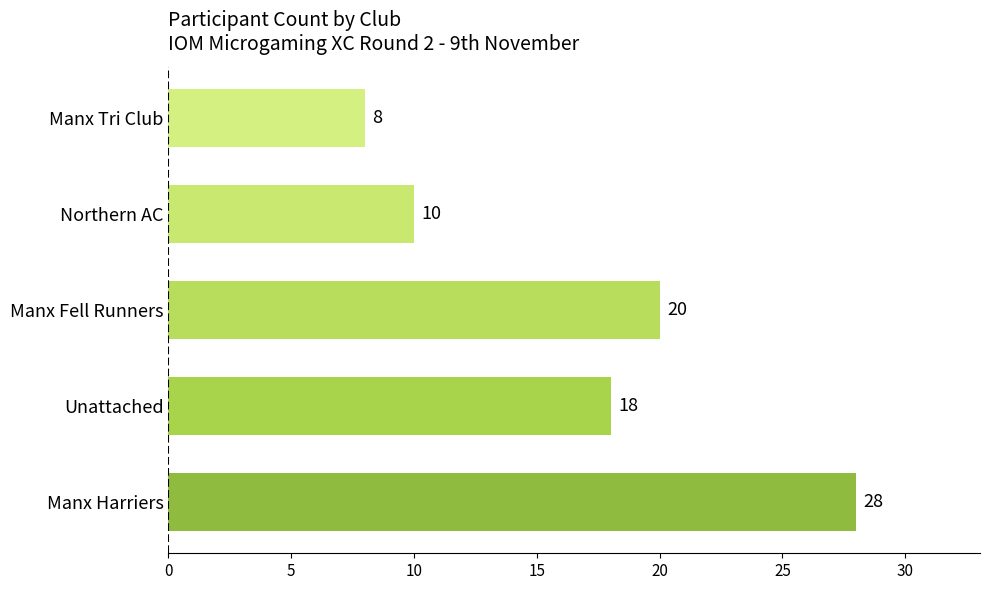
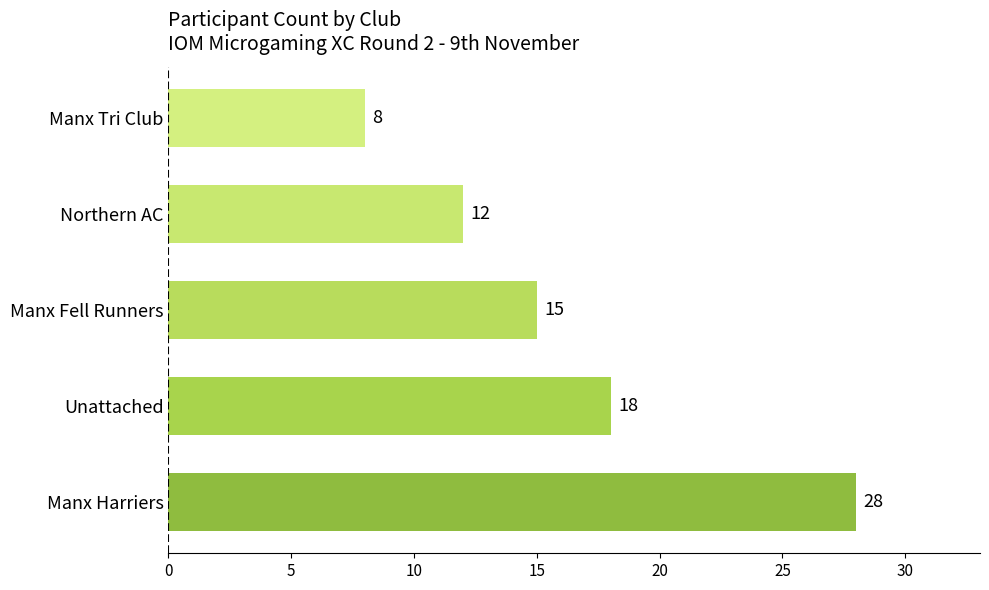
  {
    "Manx Tri Club": 8,
-   "Northern AC": 10,
-   "Manx Fell Runners": 20,
+   "Northern AC": 12,
+   "Manx Fell Runners": 15,
    "Unattached": 18,
    "Manx Harriers": 28
  }
